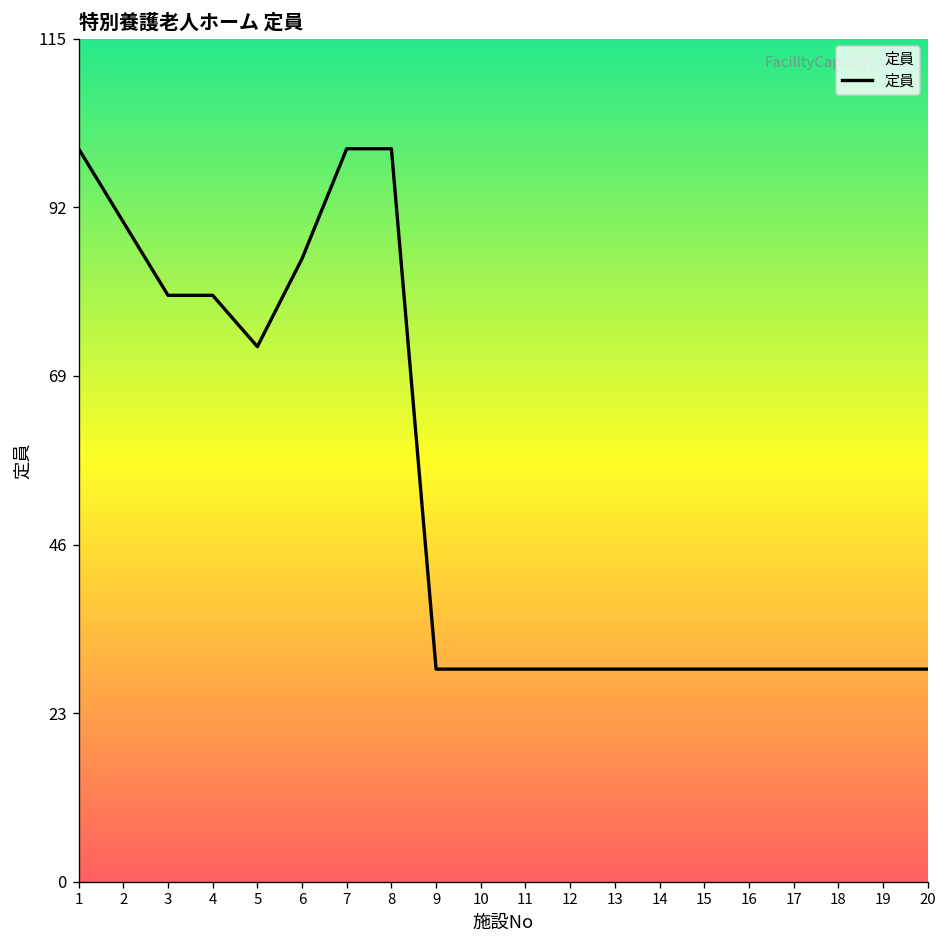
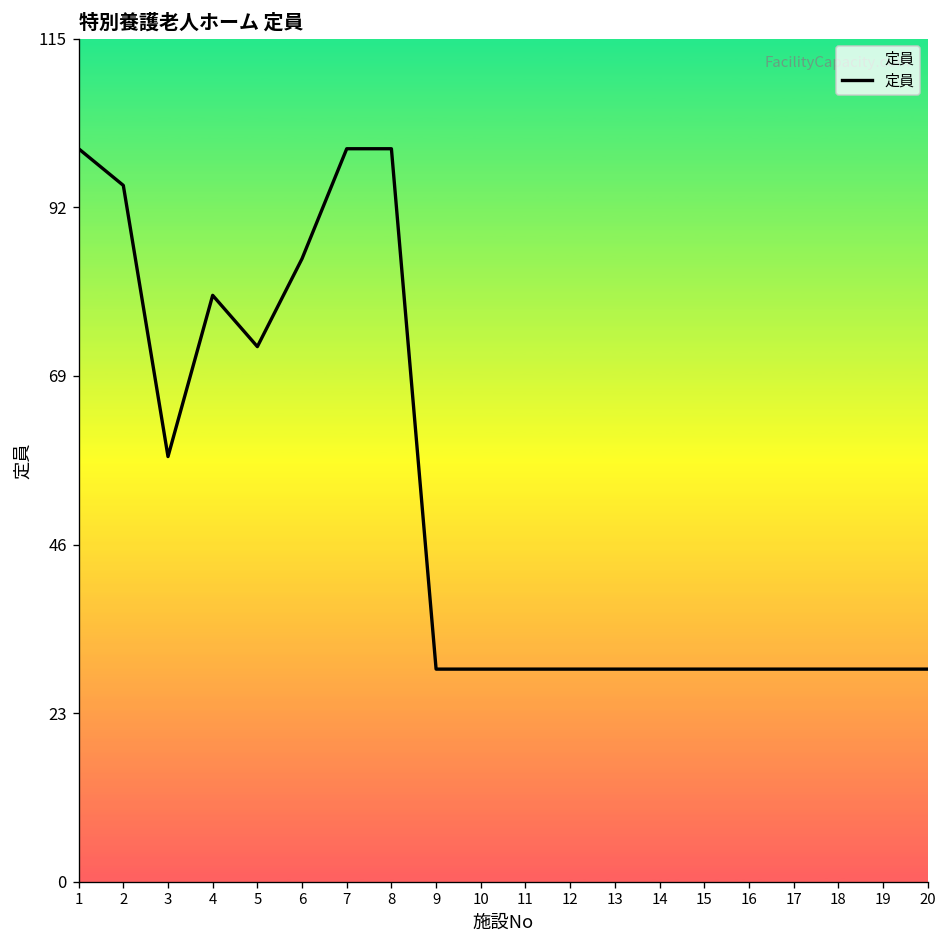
  {
    "1": 100,
-   "2": 90,
-   "3": 80,
+   "2": 95,
+   "3": 58,
    "4": 80,
    "5": 73,
    "6": 85,
    "7": 100,
    "8": 100,
    "9": 29,
    "10": 29,
    "11": 29,
    "12": 29,
    "13": 29,
    "14": 29,
    "15": 29,
    "16": 29,
    "17": 29,
    "18": 29,
    "19": 29,
    "20": 29
  }
